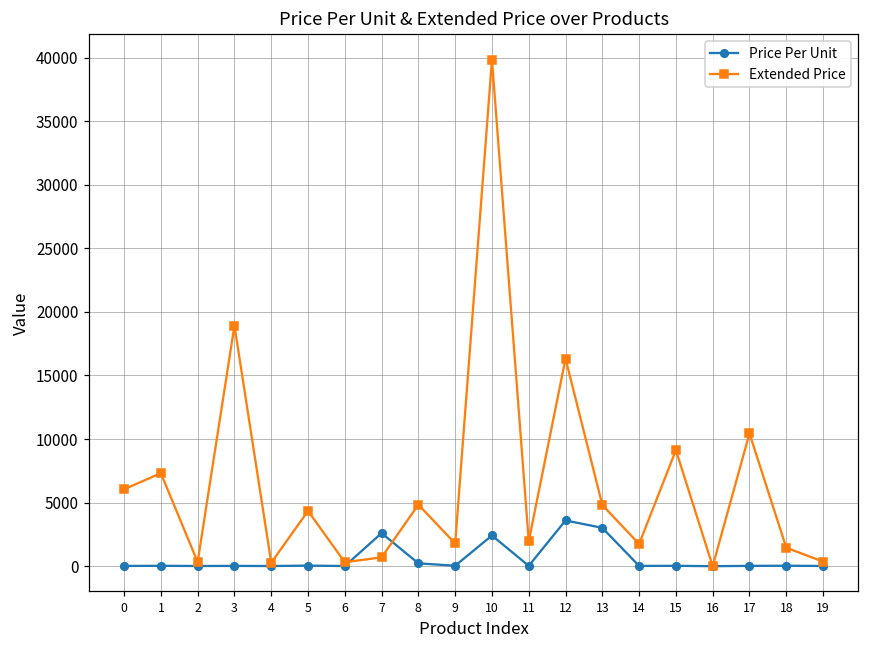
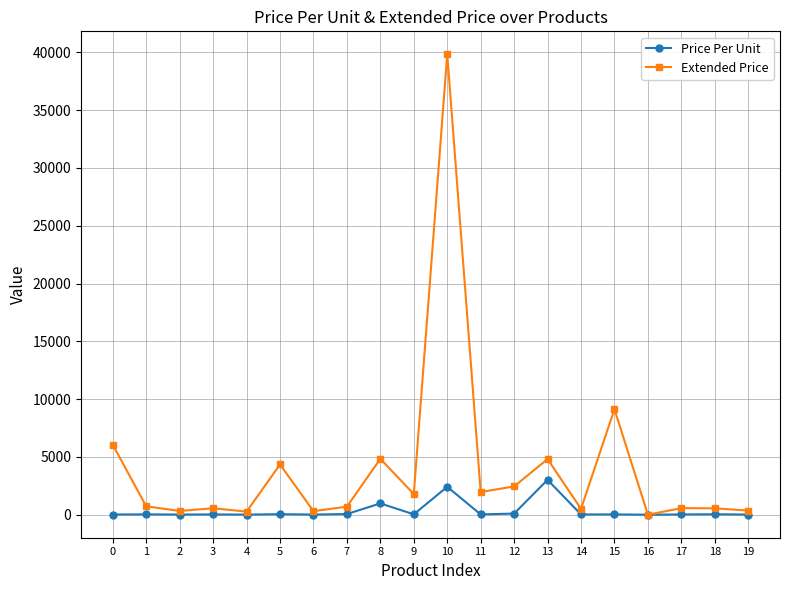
  {
    "Price Per Unit": {
      "0": 0,
      "1": 0,
      "2": 0,
      "3": 0,
      "4": 0,
      "5": 0,
      "6": 0,
-     "7": 2600,
-     "8": 200,
+     "7": 100,
+     "8": 1000,
      "9": 0,
      "10": 2400,
      "11": 0,
-     "12": 3600,
+     "12": 100,
      "13": 3000,
      "14": 0,
      "15": 0,
      "17": 0,
      "18": 0,
      "19": 0
    },
    "Extended Price": {
      "0": 6000,
-     "1": 7300,
+     "1": 700,
      "2": 300,
-     "3": 18900,
+     "3": 600,
      "4": 300,
      "5": 4300,
      "6": 300,
      "7": 700,
      "8": 4800,
      "9": 1800,
      "10": 39800,
      "11": 2000,
-     "12": 16300,
+     "12": 2400,
      "13": 4800,
-     "14": 1700,
+     "14": 500,
      "15": 9100,
-     "17": 10400,
-     "18": 1500,
+     "17": 600,
+     "18": 600,
      "19": 400
    }
  }
